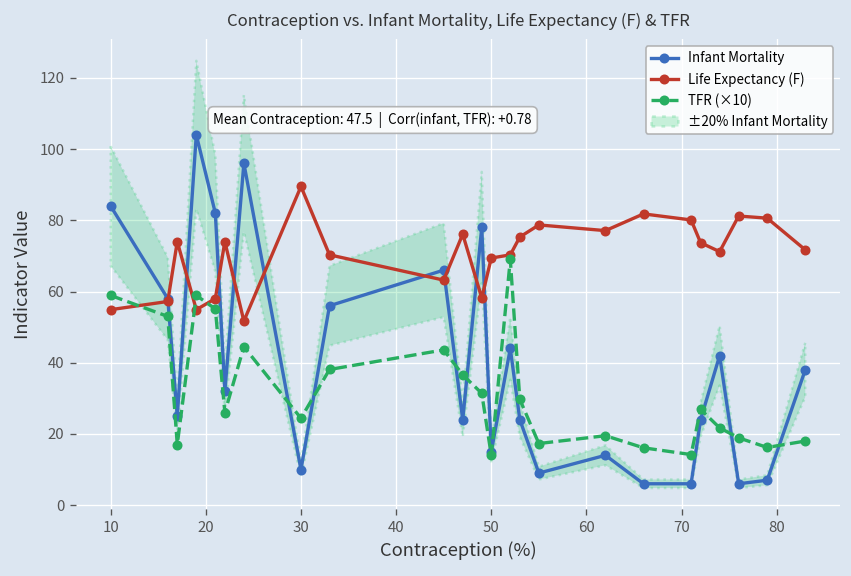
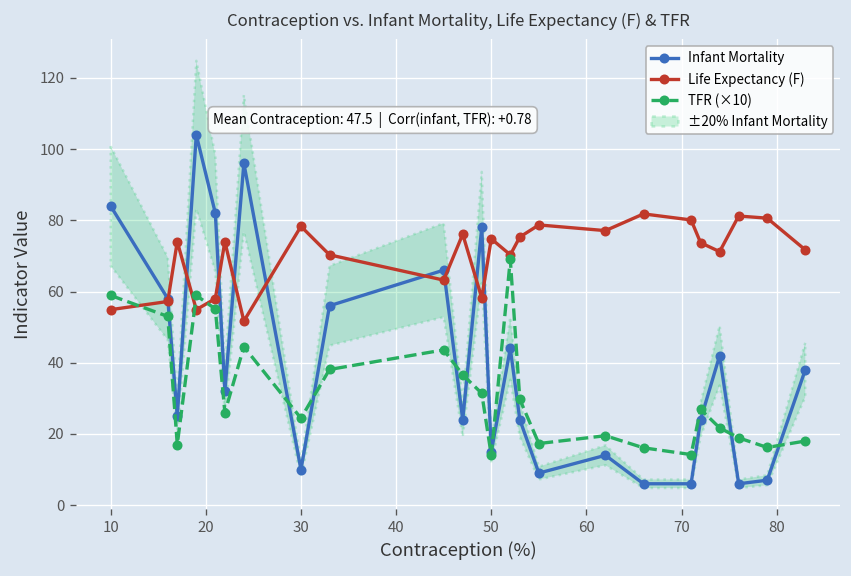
  {
    "Infant Mortality": {
      "10": 84,
      "30": 10,
      "50": 15
    },
    "Life Expectancy (F)": {
      "10": 55,
-     "30": 90,
-     "50": 69
+     "30": 78,
+     "50": 75
    }
  }
